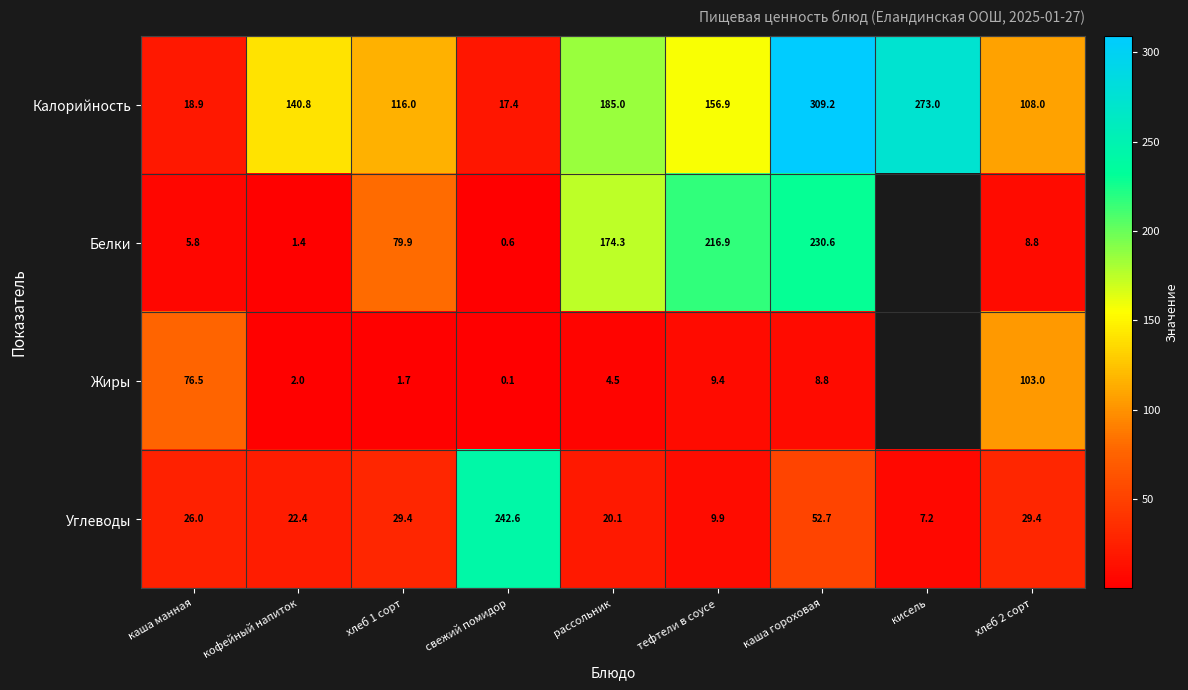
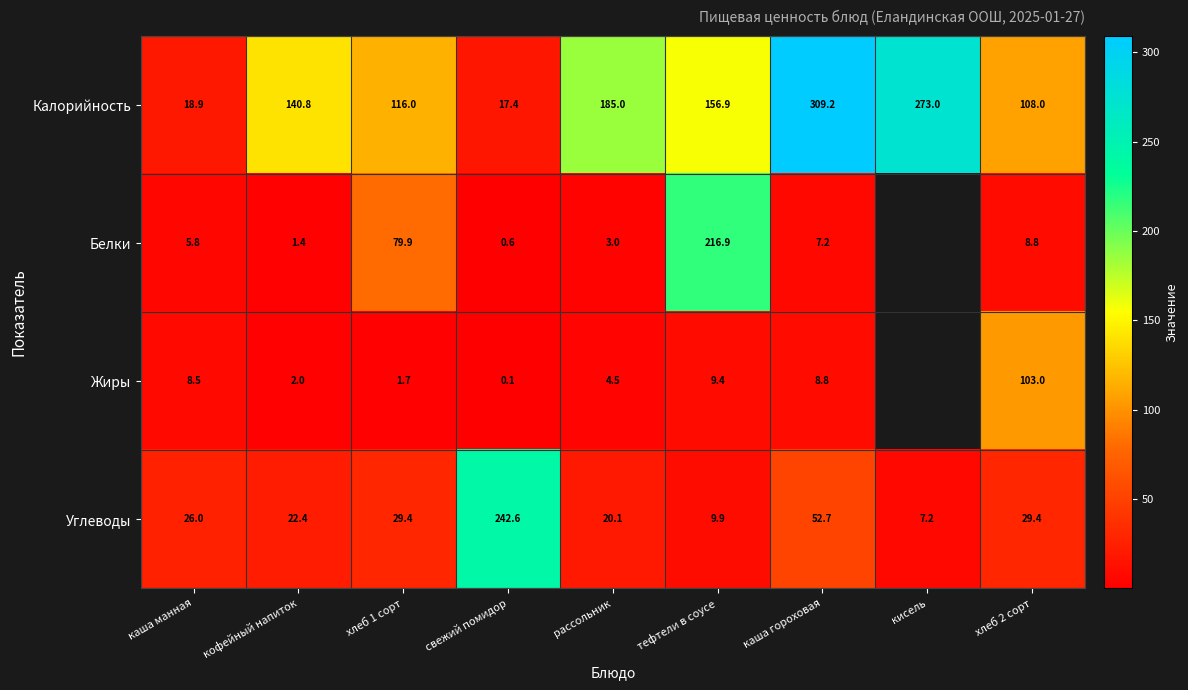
  {
    "Калорийность": {
      "каша манная": 18.9,
      "кофейный напиток": 140.8,
      "хлеб 1 сорт": 116.0,
      "свежий помидор": 17.4,
      "рассольник": 185.0,
      "тефтели в соусе": 156.9,
      "каша гороховая": 309.2,
      "кисель": 273.0,
      "хлеб 2 сорт": 108.0
    },
    "Белки": {
      "каша манная": 5.8,
      "кофейный напиток": 1.4,
      "хлеб 1 сорт": 79.9,
      "свежий помидор": 0.6,
-     "рассольник": 174.3,
+     "рассольник": 3.0,
      "тефтели в соусе": 216.9,
-     "каша гороховая": 230.6,
+     "каша гороховая": 7.2,
      "хлеб 2 сорт": 8.8
    },
    "Жиры": {
-     "каша манная": 76.5,
+     "каша манная": 8.5,
      "кофейный напиток": 2.0,
      "хлеб 1 сорт": 1.7,
      "свежий помидор": 0.1,
      "рассольник": 4.5,
      "тефтели в соусе": 9.4,
      "каша гороховая": 8.8,
      "хлеб 2 сорт": 103.0
    },
    "Углеводы": {
      "каша манная": 26.0,
      "кофейный напиток": 22.4,
      "хлеб 1 сорт": 29.4,
      "свежий помидор": 242.6,
      "рассольник": 20.1,
      "тефтели в соусе": 9.9,
      "каша гороховая": 52.7,
      "кисель": 7.2,
      "хлеб 2 сорт": 29.4
    }
  }
